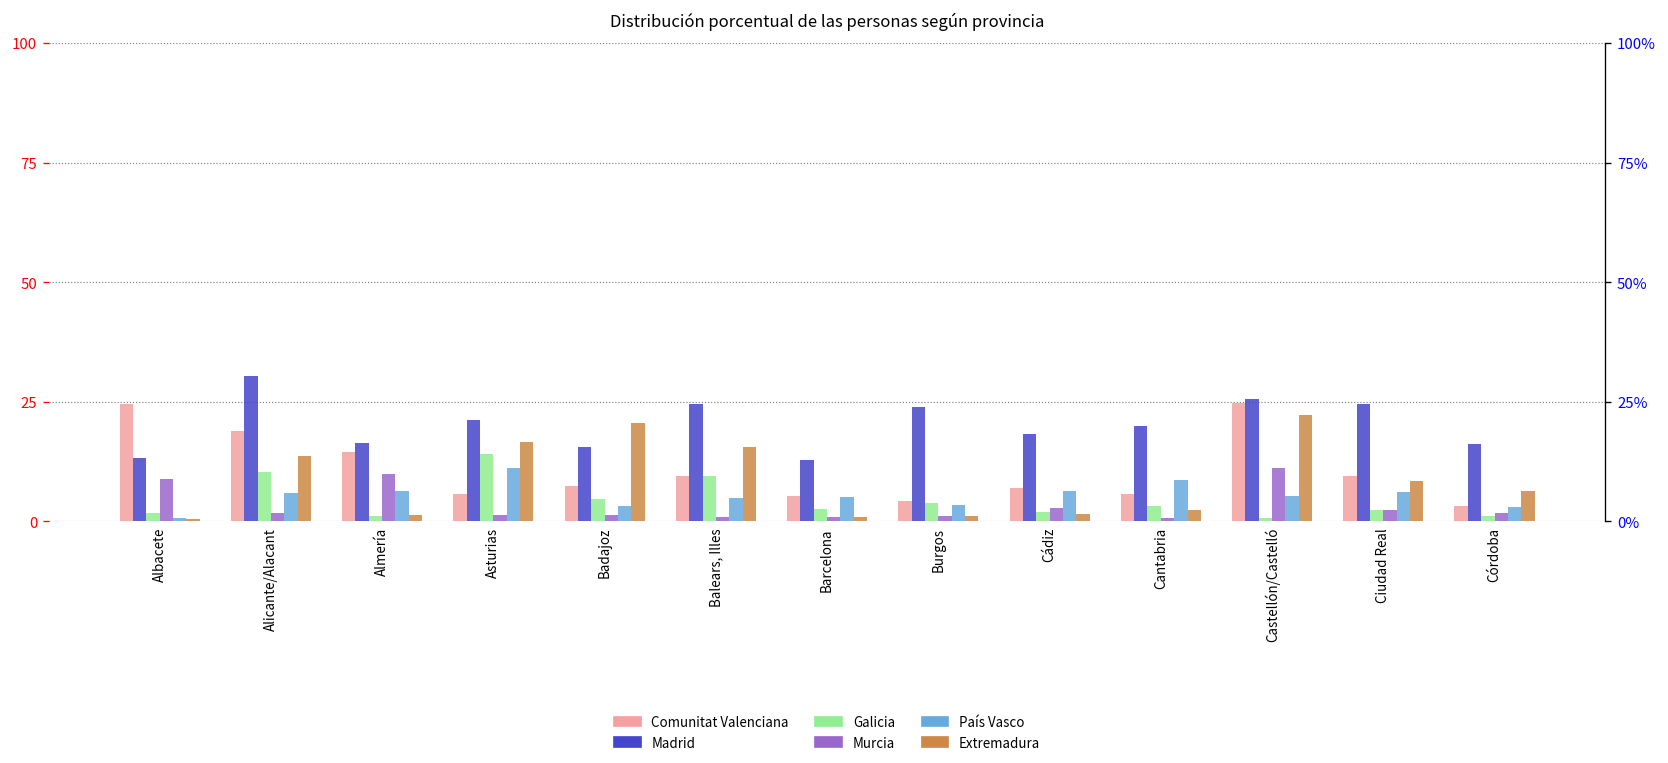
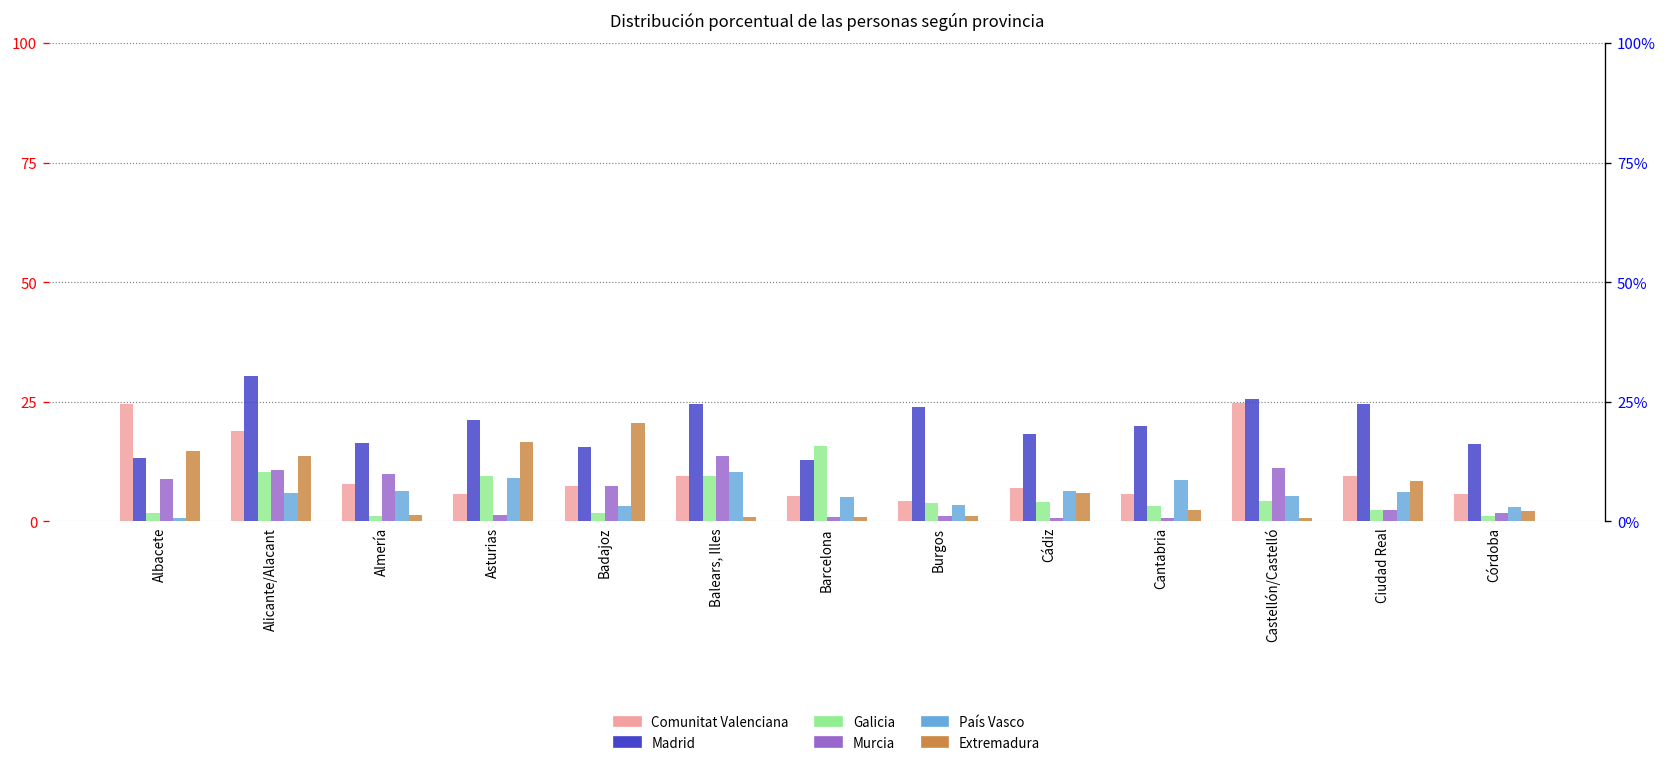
  {
    "Comunitat Valenciana": {
      "Albacete": 25,
      "Alicante/Alacant": 19,
-     "Almería": 15,
+     "Almería": 8,
      "Asturias": 6,
      "Badajoz": 7,
      "Balears, Illes": 9,
      "Barcelona": 5,
      "Burgos": 4,
      "Cádiz": 7,
      "Cantabria": 6,
      "Castellón/Castelló": 25,
      "Ciudad Real": 9,
-     "Córdoba": 3
+     "Córdoba": 6
    },
    "Madrid": {
      "Albacete": 13,
      "Alicante/Alacant": 30,
      "Almería": 16,
      "Asturias": 21,
      "Badajoz": 15,
      "Balears, Illes": 25,
      "Barcelona": 13,
      "Burgos": 24,
      "Cádiz": 18,
      "Cantabria": 20,
      "Castellón/Castelló": 26,
      "Ciudad Real": 24,
      "Córdoba": 16
    },
    "Galicia": {
      "Albacete": 2,
      "Alicante/Alacant": 10,
      "Almería": 1,
-     "Asturias": 14,
-     "Badajoz": 5,
+     "Asturias": 10,
+     "Badajoz": 2,
      "Balears, Illes": 9,
-     "Barcelona": 3,
+     "Barcelona": 16,
      "Burgos": 4,
-     "Cádiz": 2,
+     "Cádiz": 4,
      "Cantabria": 3,
-     "Castellón/Castelló": 1,
+     "Castellón/Castelló": 4,
      "Ciudad Real": 2,
      "Córdoba": 1
    },
    "Murcia": {
      "Albacete": 9,
-     "Alicante/Alacant": 2,
+     "Alicante/Alacant": 11,
      "Almería": 10,
      "Asturias": 1,
-     "Badajoz": 1,
-     "Balears, Illes": 1,
+     "Badajoz": 7,
+     "Balears, Illes": 14,
      "Barcelona": 1,
      "Burgos": 1,
-     "Cádiz": 3,
+     "Cádiz": 1,
      "Cantabria": 1,
      "Castellón/Castelló": 11,
      "Ciudad Real": 2,
      "Córdoba": 2
    },
    "País Vasco": {
      "Albacete": 1,
      "Alicante/Alacant": 6,
      "Almería": 6,
-     "Asturias": 11,
+     "Asturias": 9,
      "Badajoz": 3,
-     "Balears, Illes": 5,
+     "Balears, Illes": 10,
      "Barcelona": 5,
      "Burgos": 3,
      "Cádiz": 6,
      "Cantabria": 9,
      "Castellón/Castelló": 5,
      "Ciudad Real": 6,
      "Córdoba": 3
    },
    "Extremadura": {
-     "Albacete": 1,
+     "Albacete": 15,
      "Alicante/Alacant": 14,
      "Almería": 1,
      "Asturias": 16,
      "Badajoz": 21,
-     "Balears, Illes": 16,
+     "Balears, Illes": 1,
      "Barcelona": 1,
      "Burgos": 1,
-     "Cádiz": 1,
+     "Cádiz": 6,
      "Cantabria": 2,
-     "Castellón/Castelló": 22,
+     "Castellón/Castelló": 1,
      "Ciudad Real": 8,
-     "Córdoba": 6
+     "Córdoba": 2
    }
  }
